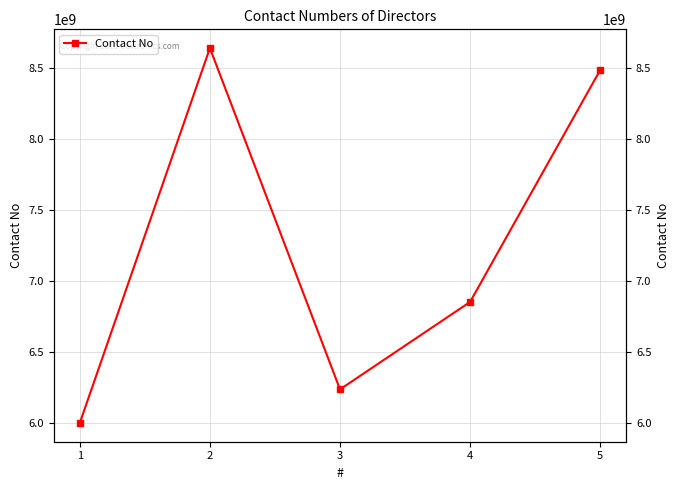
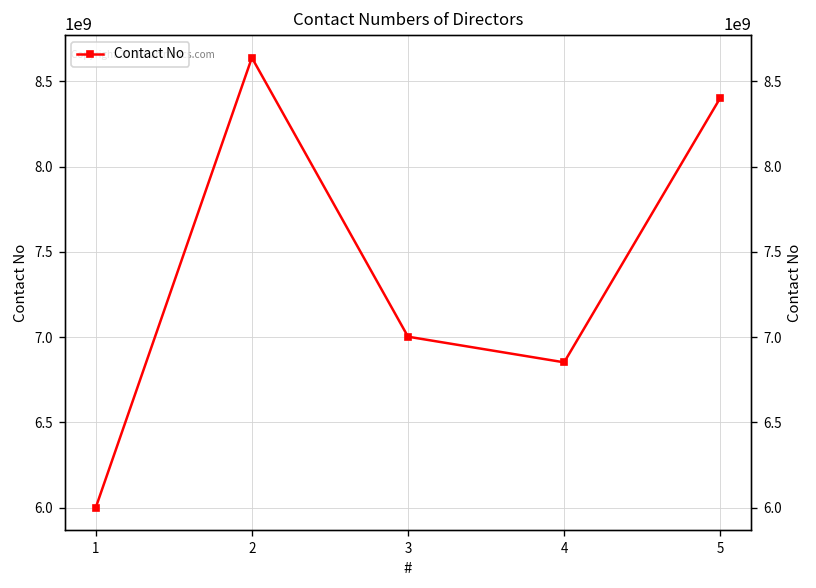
  {
    "1": 6000000000,
    "2": 8640000000,
-   "3": 6240000000,
+   "3": 7000000000,
    "4": 6850000000,
-   "5": 8480000000
+   "5": 8400000000
  }
